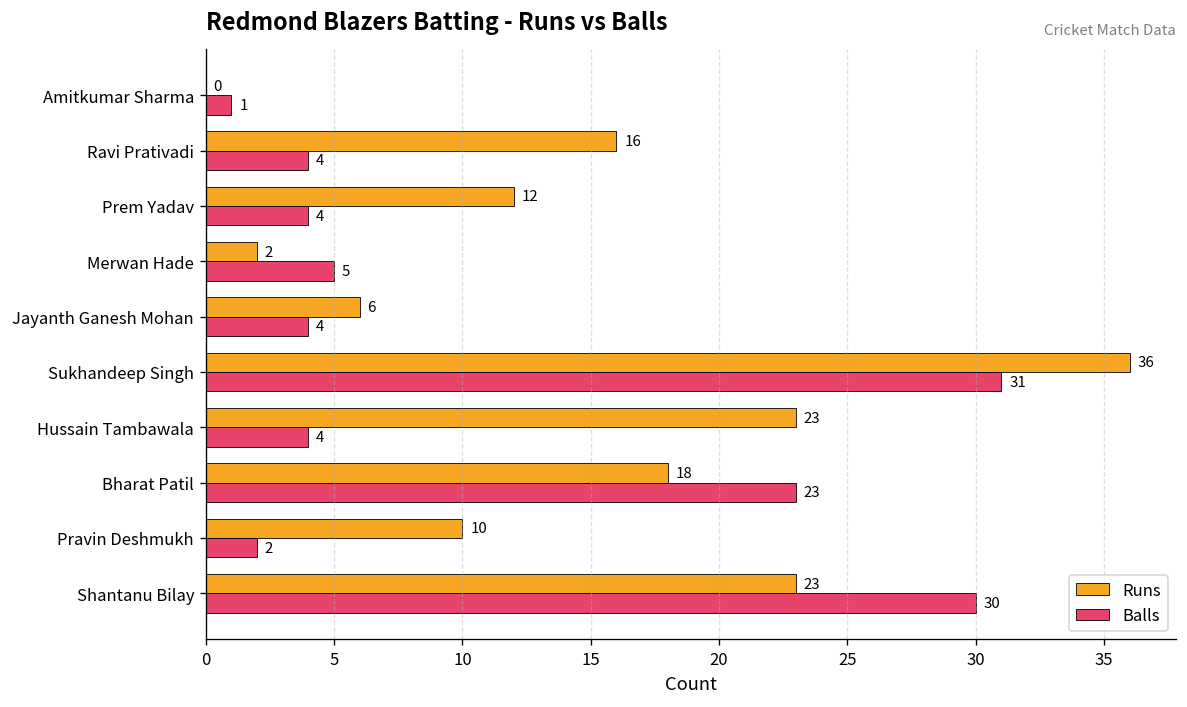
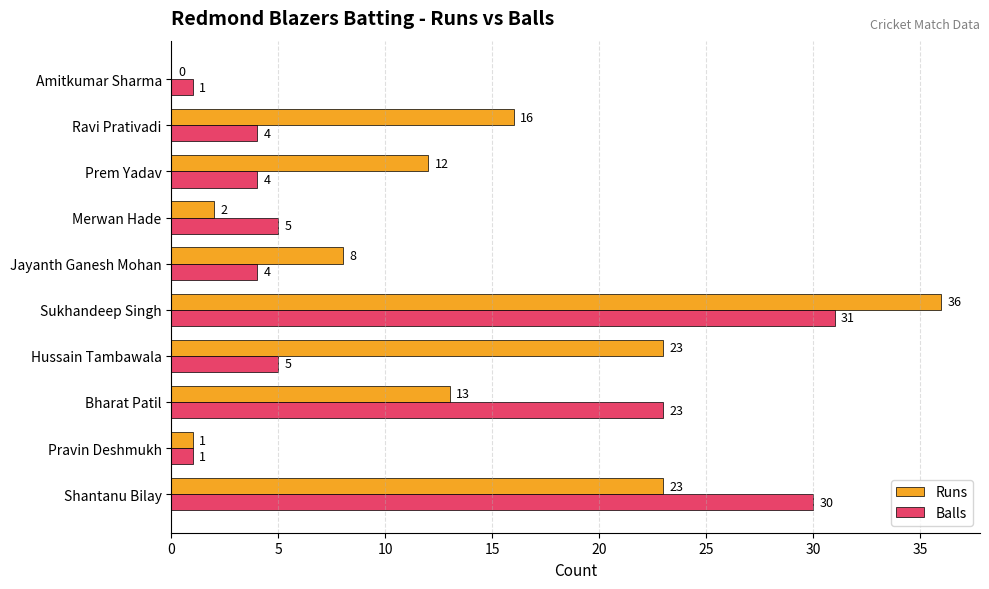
  {
    "Runs": {
      "Amitkumar Sharma": 0,
      "Ravi Prativadi": 16,
      "Prem Yadav": 12,
      "Merwan Hade": 2,
-     "Jayanth Ganesh Mohan": 6,
+     "Jayanth Ganesh Mohan": 8,
      "Sukhandeep Singh": 36,
      "Hussain Tambawala": 23,
-     "Bharat Patil": 18,
-     "Pravin Deshmukh": 10,
+     "Bharat Patil": 13,
+     "Pravin Deshmukh": 1,
      "Shantanu Bilay": 23
    },
    "Balls": {
      "Amitkumar Sharma": 1,
      "Ravi Prativadi": 4,
      "Prem Yadav": 4,
      "Merwan Hade": 5,
      "Jayanth Ganesh Mohan": 4,
      "Sukhandeep Singh": 31,
-     "Hussain Tambawala": 4,
+     "Hussain Tambawala": 5,
      "Bharat Patil": 23,
-     "Pravin Deshmukh": 2,
+     "Pravin Deshmukh": 1,
      "Shantanu Bilay": 30
    }
  }
